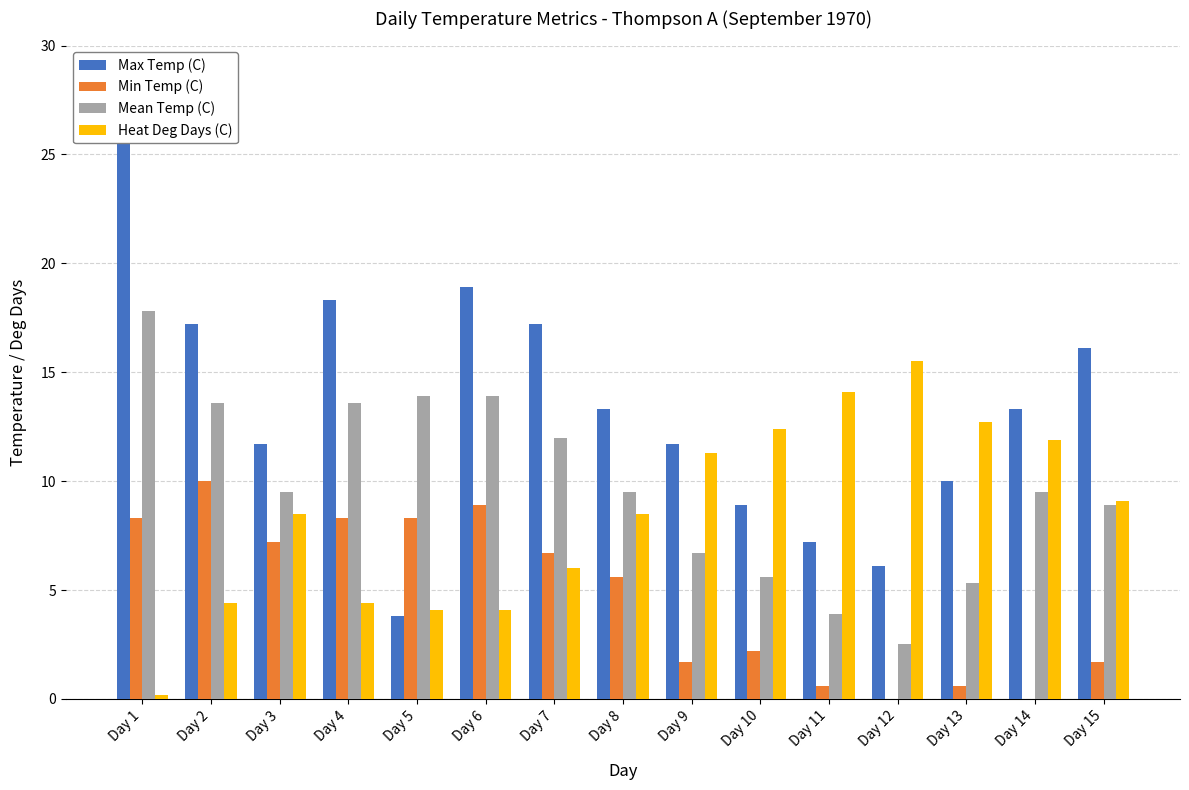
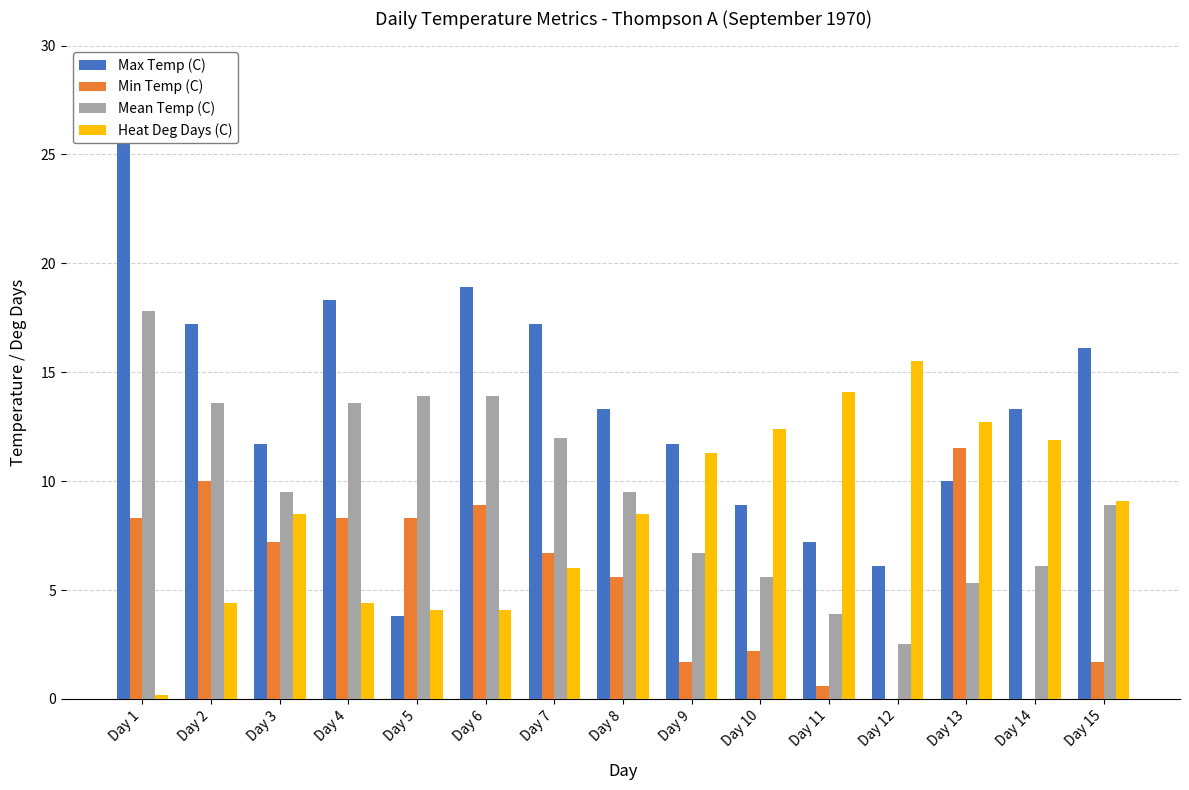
  {
    "Max Temp (C)": {
      "Day 2": 17.2,
      "Day 3": 11.7,
      "Day 4": 18.3,
      "Day 5": 3.8,
      "Day 6": 18.9,
      "Day 7": 17.2,
      "Day 8": 13.3,
      "Day 9": 11.7,
      "Day 10": 8.9,
      "Day 11": 7.2,
      "Day 12": 6.1,
      "Day 13": 10.0,
      "Day 14": 13.3,
      "Day 15": 16.1
    },
    "Min Temp (C)": {
      "Day 1": 8.3,
      "Day 2": 10.0,
      "Day 3": 7.2,
      "Day 4": 8.3,
      "Day 5": 8.3,
      "Day 6": 8.9,
      "Day 7": 6.7,
      "Day 8": 5.6,
      "Day 9": 1.7,
      "Day 10": 2.2,
      "Day 11": 0.6,
      "Day 12": 0.0,
-     "Day 13": 0.6,
+     "Day 13": 11.5,
      "Day 14": 0.0,
      "Day 15": 1.7
    },
    "Mean Temp (C)": {
      "Day 1": 17.8,
      "Day 2": 13.6,
      "Day 3": 9.5,
      "Day 4": 13.6,
      "Day 5": 13.9,
      "Day 6": 13.9,
      "Day 7": 12.0,
      "Day 8": 9.5,
      "Day 9": 6.7,
      "Day 10": 5.6,
      "Day 11": 3.9,
      "Day 12": 2.5,
      "Day 13": 5.3,
-     "Day 14": 9.5,
+     "Day 14": 6.1,
      "Day 15": 8.9
    },
    "Heat Deg Days (C)": {
      "Day 1": 0.2,
      "Day 2": 4.4,
      "Day 3": 8.5,
      "Day 4": 4.4,
      "Day 5": 4.1,
      "Day 6": 4.1,
      "Day 7": 6.0,
      "Day 8": 8.5,
      "Day 9": 11.3,
      "Day 10": 12.4,
      "Day 11": 14.1,
      "Day 12": 15.5,
      "Day 13": 12.7,
      "Day 14": 11.9,
      "Day 15": 9.1
    }
  }
